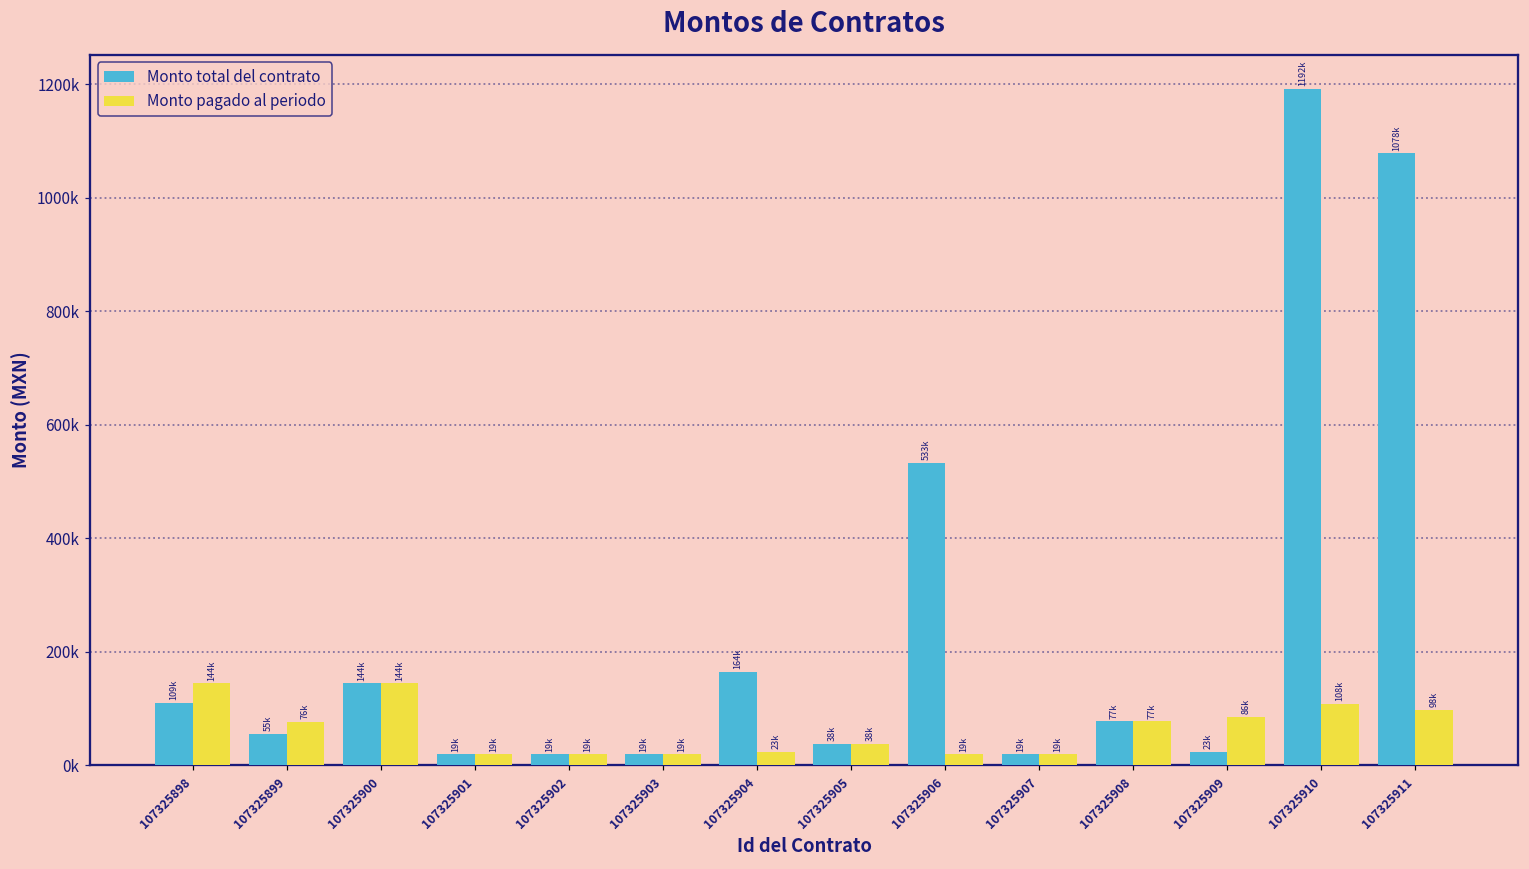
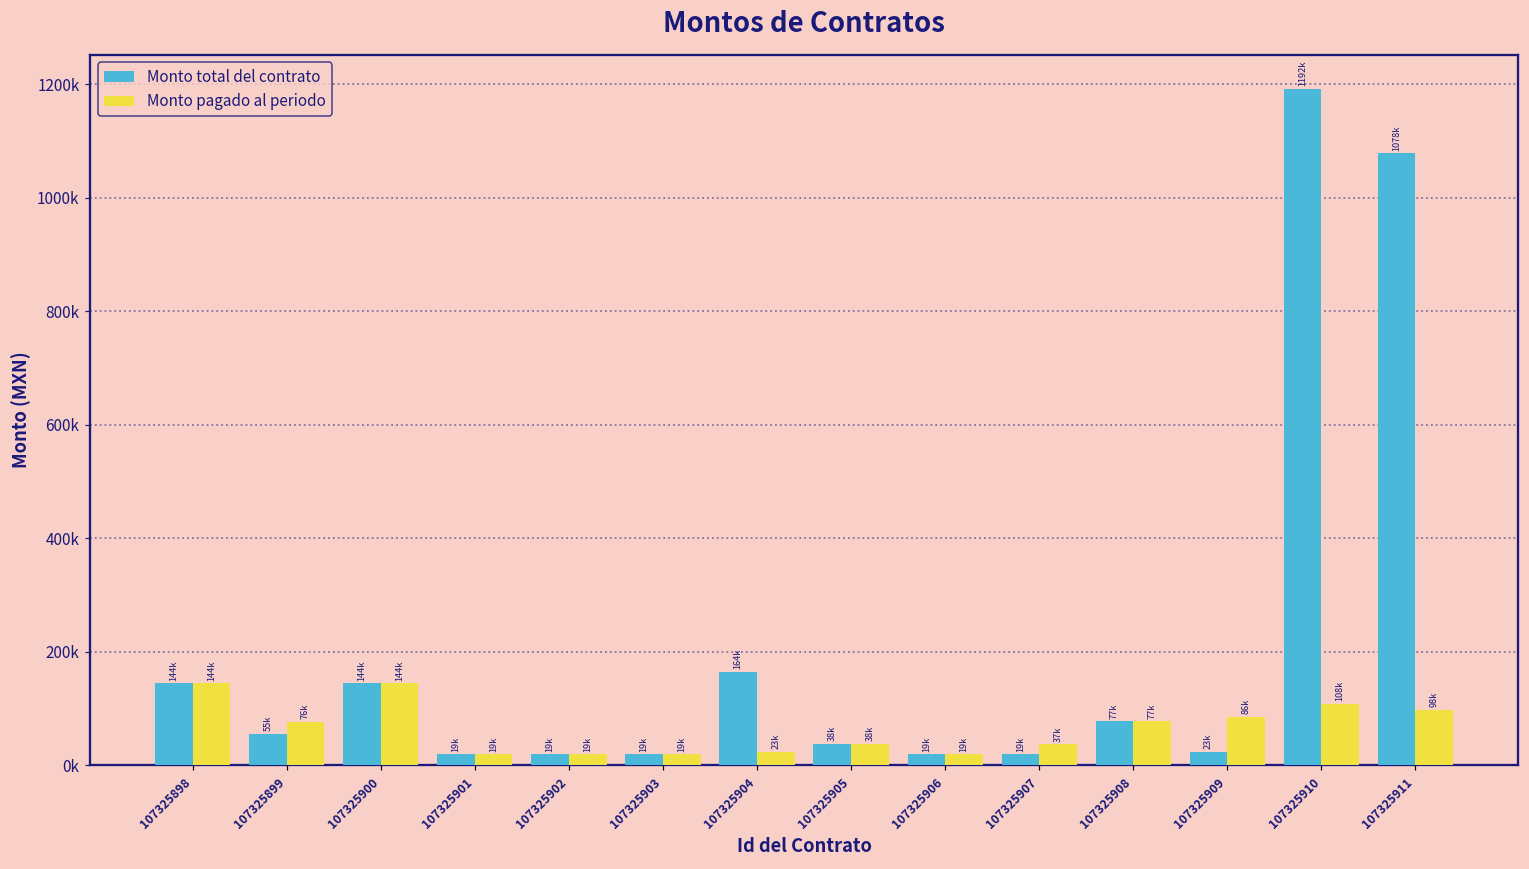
  {
    "Monto total del contrato": {
-     "107325898": "109k",
+     "107325898": "144k",
      "107325899": "55k",
      "107325900": "144k",
      "107325901": "19k",
      "107325902": "19k",
      "107325903": "19k",
      "107325904": "164k",
      "107325905": "38k",
-     "107325906": "533k",
+     "107325906": "19k",
      "107325907": "19k",
      "107325908": "77k",
      "107325909": "23k",
      "107325910": "1192k",
      "107325911": "1078k"
    },
    "Monto pagado al periodo": {
      "107325898": "144k",
      "107325899": "76k",
      "107325900": "144k",
      "107325901": "19k",
      "107325902": "19k",
      "107325903": "19k",
      "107325904": "23k",
      "107325905": "38k",
      "107325906": "19k",
-     "107325907": "19k",
+     "107325907": "37k",
      "107325908": "77k",
      "107325909": "86k",
      "107325910": "108k",
      "107325911": "98k"
    }
  }
